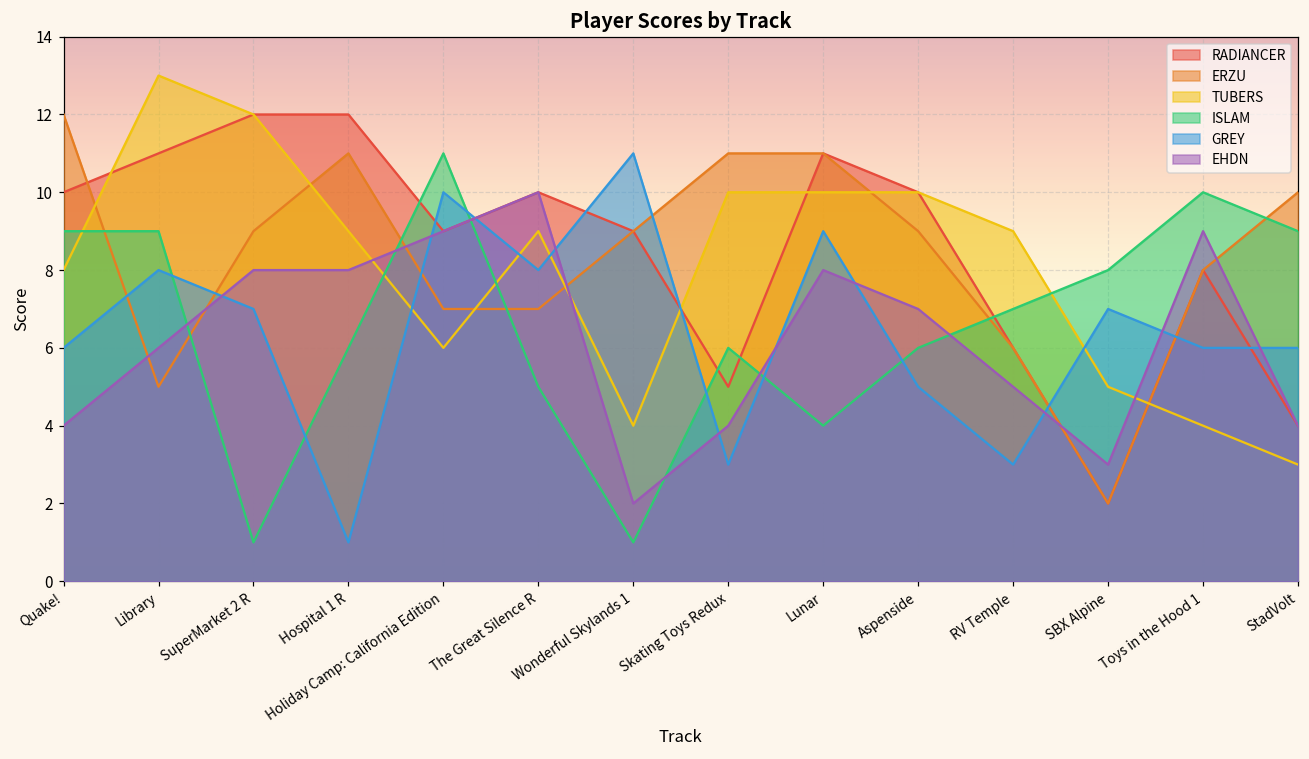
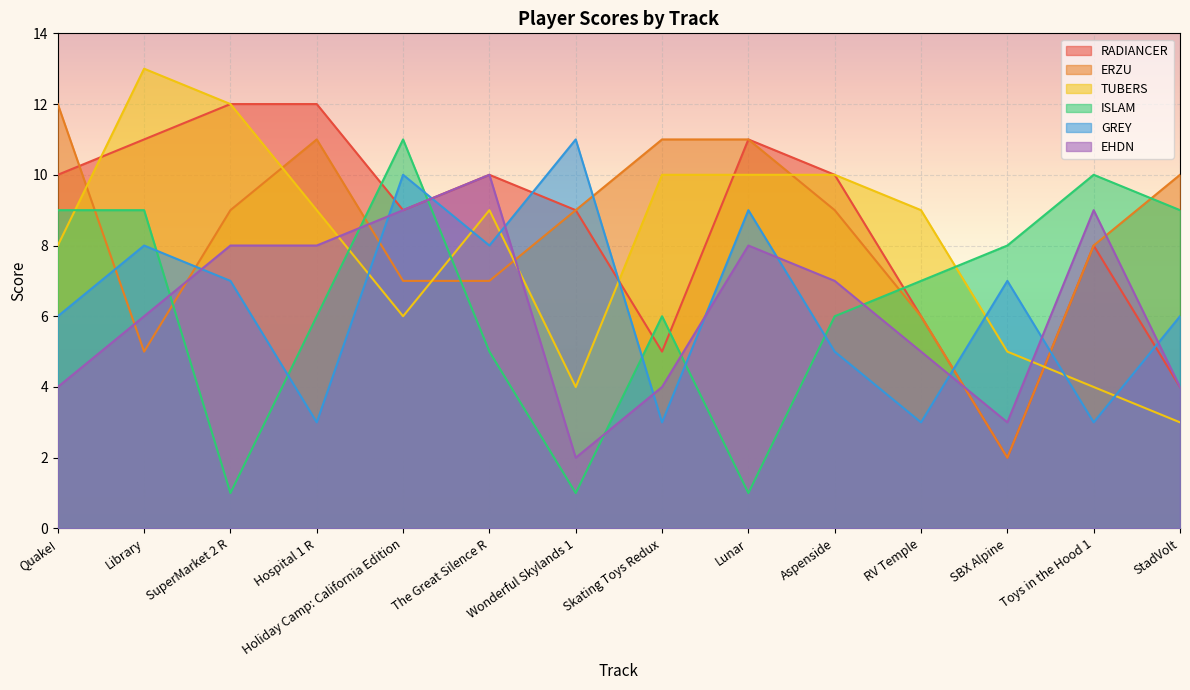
  {
    "TUBERS": {
      "Quake!": 8,
      "Library": 13,
      "Hospital 1 R": 9,
      "Holiday Camp: California Edition": 6,
      "The Great Silence R": 9,
      "Wonderful Skylands 1": 4,
      "Skating Toys Redux": 10,
      "Lunar": 10,
      "RV Temple": 9,
      "SBX Alpine": 5,
      "Toys in the Hood 1": 4,
      "StadVolt": 3
    },
    "ISLAM": {
      "Quake!": 9,
      "Library": 9,
      "SuperMarket 2 R": 1,
      "Hospital 1 R": 6,
      "Holiday Camp: California Edition": 11,
      "The Great Silence R": 5,
      "Wonderful Skylands 1": 1,
      "Skating Toys Redux": 6,
-     "Lunar": 4,
+     "Lunar": 1,
      "Aspenside": 6,
      "RV Temple": 7,
      "SBX Alpine": 8,
      "Toys in the Hood 1": 10,
      "StadVolt": 9
    },
    "GREY": {
      "Quake!": 6,
      "Library": 8,
      "SuperMarket 2 R": 7,
-     "Hospital 1 R": 1,
+     "Hospital 1 R": 3,
      "Holiday Camp: California Edition": 10,
      "The Great Silence R": 8,
      "Wonderful Skylands 1": 11,
      "Skating Toys Redux": 3,
      "Lunar": 9,
      "Aspenside": 5,
      "RV Temple": 3,
      "SBX Alpine": 7,
-     "Toys in the Hood 1": 6,
+     "Toys in the Hood 1": 3,
      "StadVolt": 6
    },
    "EHDN": {
      "Quake!": 4,
      "Library": 6,
      "SuperMarket 2 R": 8,
      "Hospital 1 R": 8,
      "Wonderful Skylands 1": 2,
      "Skating Toys Redux": 4,
      "Lunar": 8,
      "Aspenside": 7,
      "RV Temple": 5,
      "SBX Alpine": 3,
      "Toys in the Hood 1": 9
    }
  }
